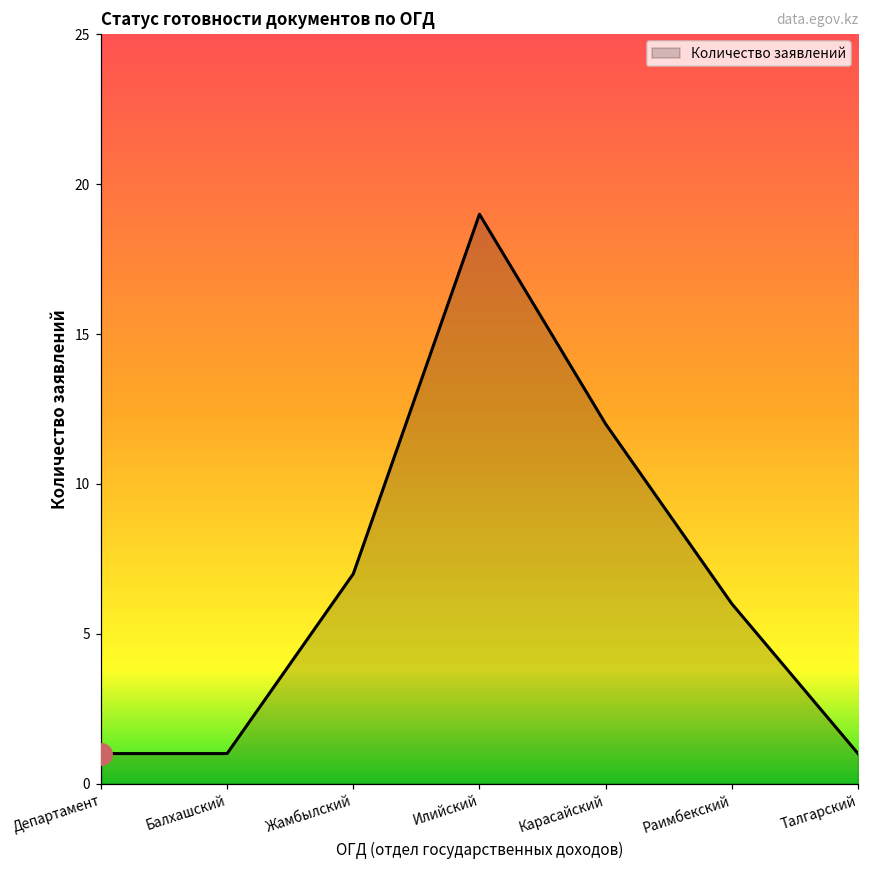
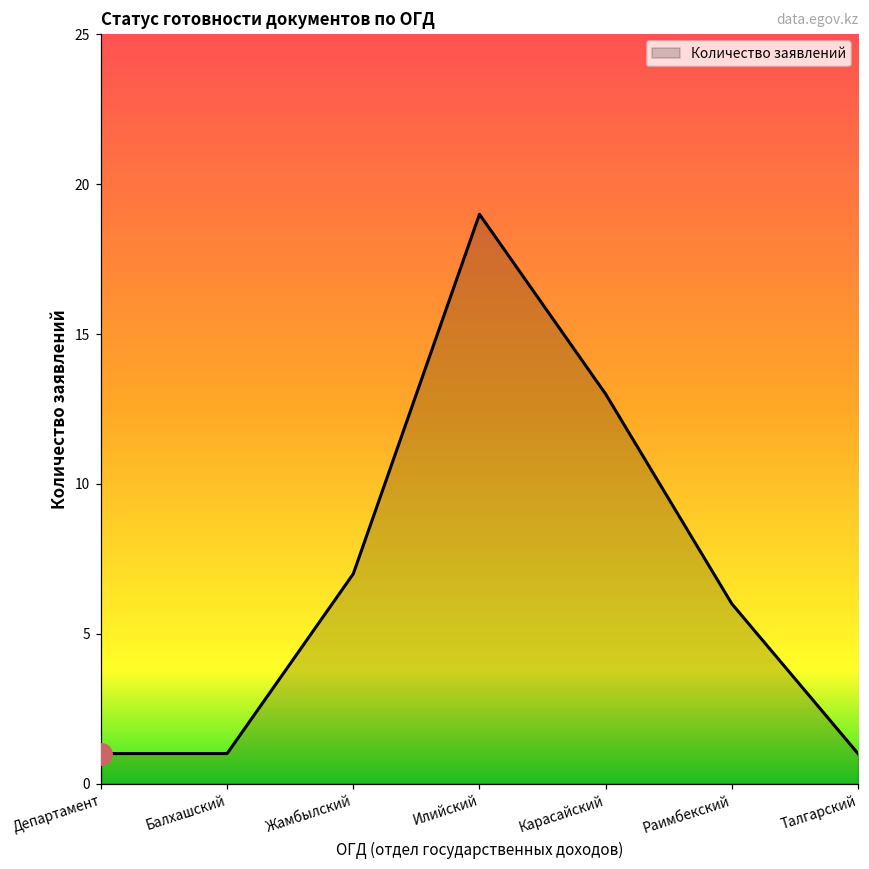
  {
    "Количество заявлений": {
      "Балхашский": 1,
      "Жамбылский": 7,
      "Илийский": 19,
-     "Карасайский": 12,
+     "Карасайский": 13,
      "Раимбекский": 6,
      "Талгарский": 1
    }
  }
